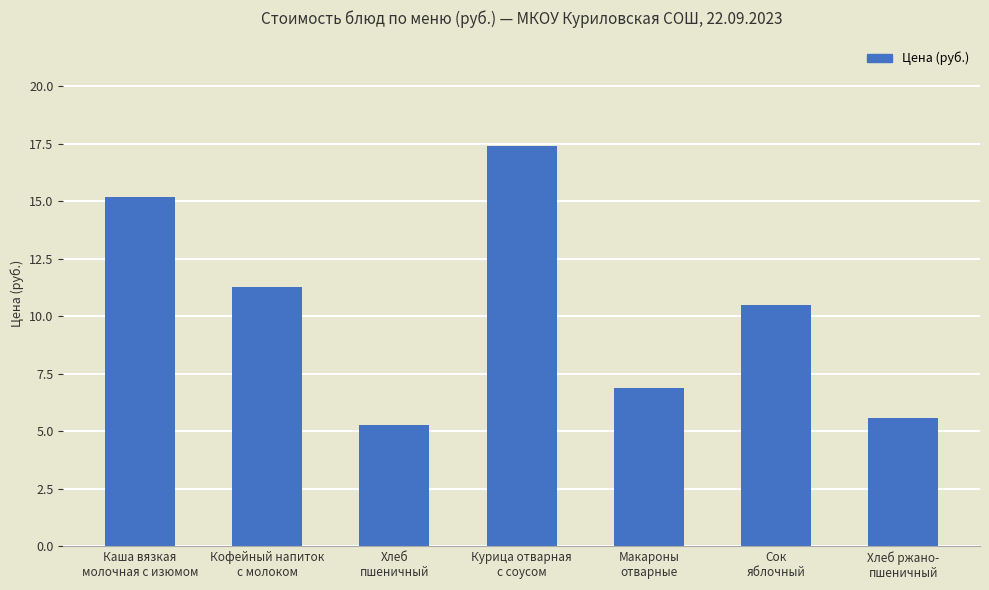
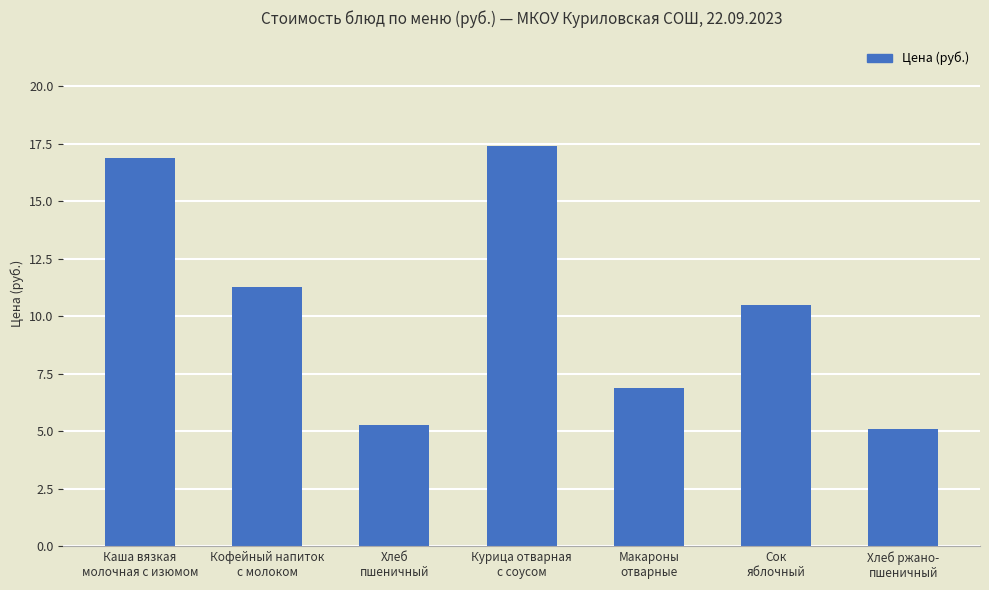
  {
-   "Каша вязкая молочная с изюмом": 15.2,
+   "Каша вязкая молочная с изюмом": 16.9,
    "Кофейный напиток с молоком": 11.3,
    "Хлеб пшеничный": 5.3,
    "Курица отварная с соусом": 17.4,
    "Макароны отварные": 6.9,
    "Сок яблочный": 10.5,
-   "Хлеб ржано- пшеничный": 5.6
+   "Хлеб ржано- пшеничный": 5.1
  }
